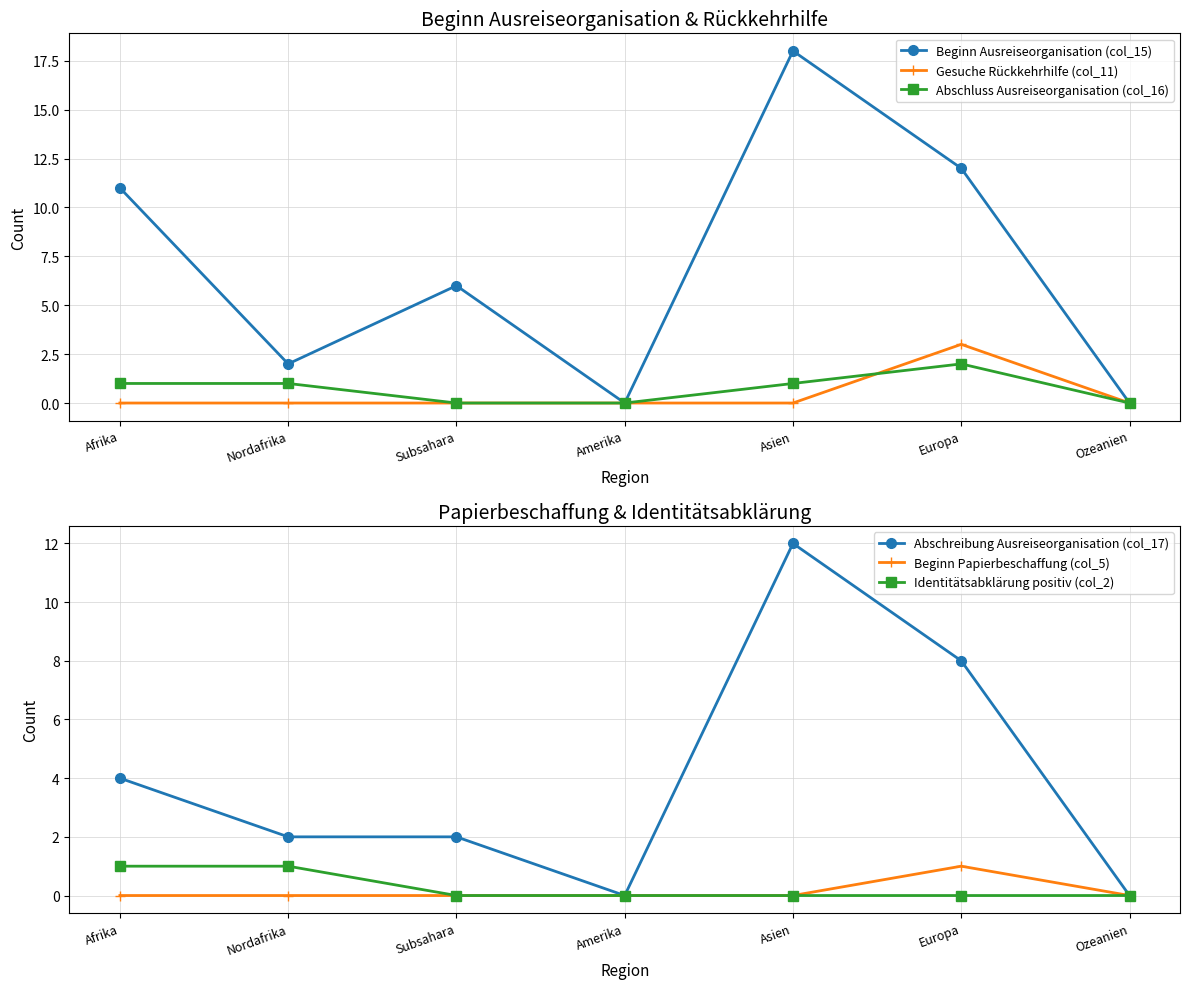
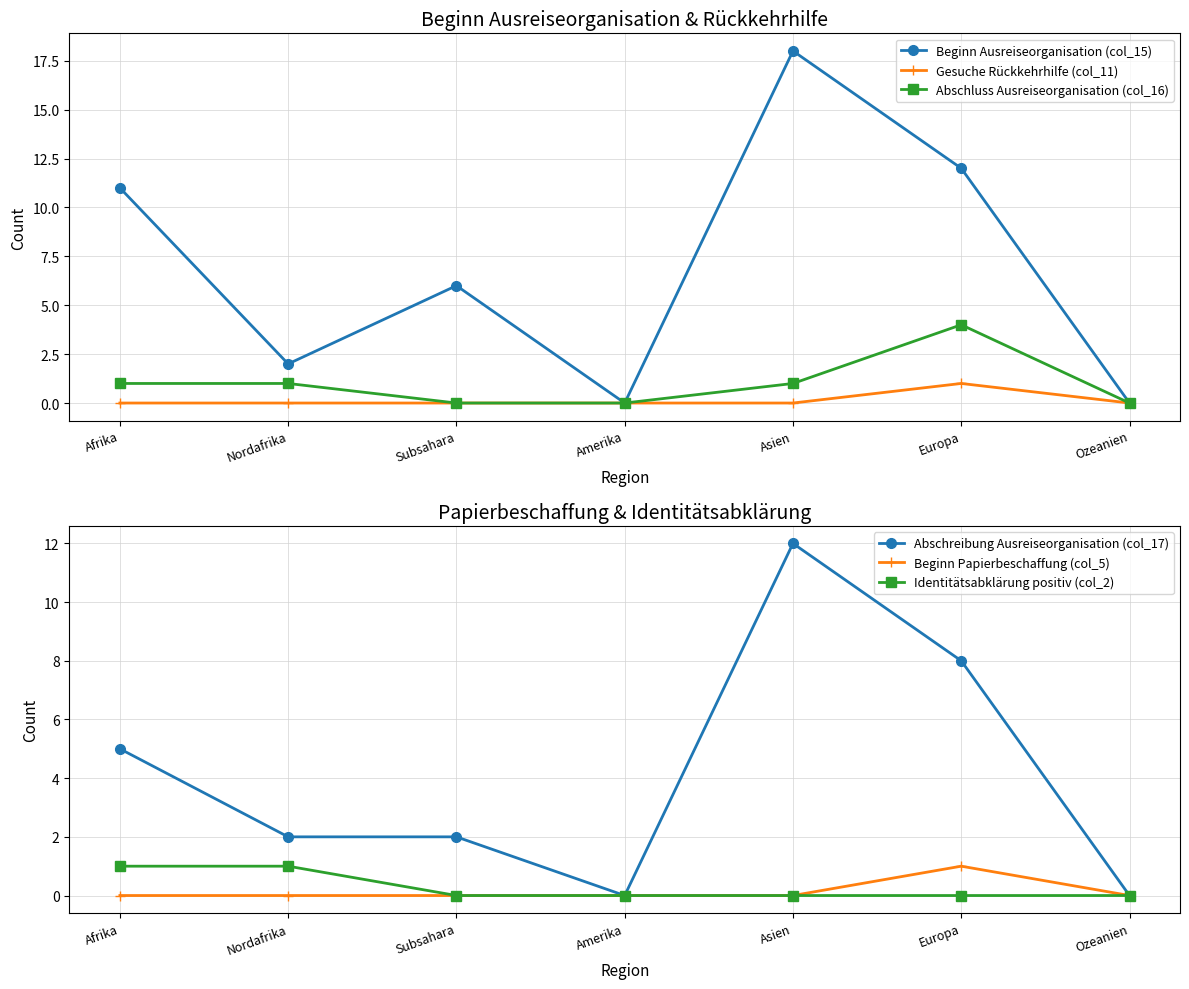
  {
    "Beginn Ausreiseorganisation & Rückkehrhilfe": {
      "Beginn Ausreiseorganisation (col_15)": {
        "Afrika": 11,
        "Nordafrika": 2,
        "Subsahara": 6,
        "Asien": 18,
        "Europa": 12
      },
      "Gesuche Rückkehrhilfe (col_11)": {
        "Afrika": 0,
        "Nordafrika": 0,
        "Asien": 0,
-       "Europa": 3
+       "Europa": 1
      },
      "Abschluss Ausreiseorganisation (col_16)": {
        "Afrika": 1,
        "Nordafrika": 1,
        "Asien": 1,
-       "Europa": 2
+       "Europa": 4
      }
    },
    "Papierbeschaffung & Identitätsabklärung": {
      "Abschreibung Ausreiseorganisation (col_17)": {
-       "Afrika": 4,
+       "Afrika": 5,
        "Nordafrika": 2,
        "Subsahara": 2,
        "Asien": 12,
        "Europa": 8
      },
      "Beginn Papierbeschaffung (col_5)": {
        "Afrika": 0,
        "Nordafrika": 0,
        "Europa": 1
      },
      "Identitätsabklärung positiv (col_2)": {
        "Afrika": 1,
        "Nordafrika": 1,
        "Europa": 0
      }
    }
  }
